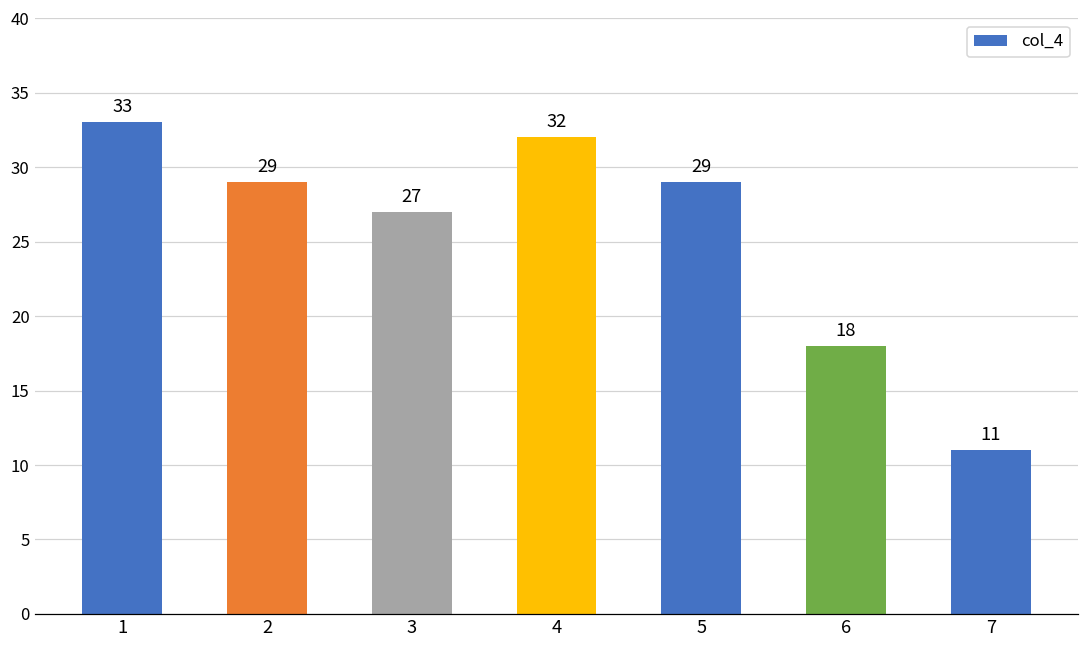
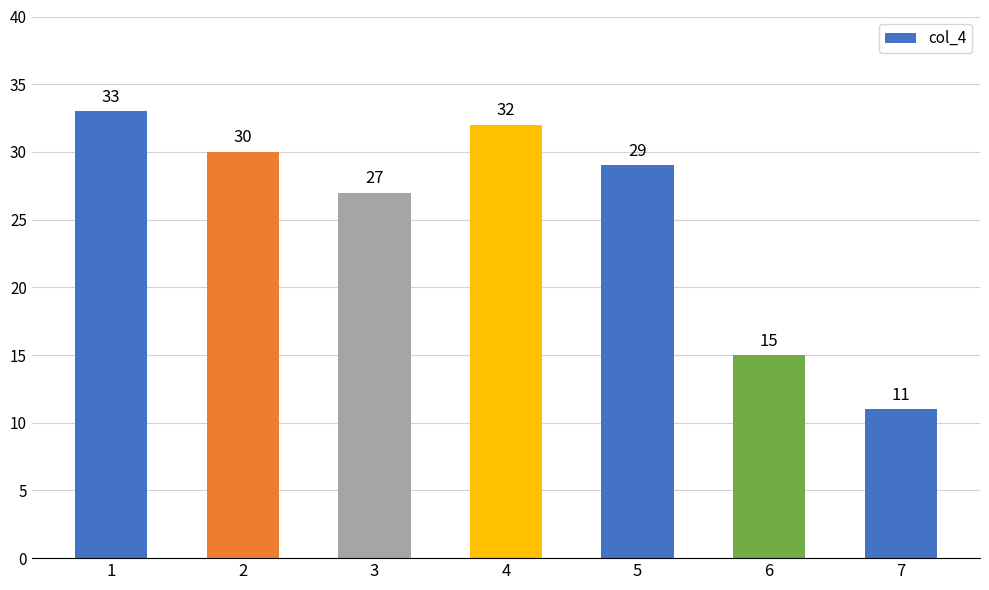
  {
    "1": 33,
-   "2": 29,
+   "2": 30,
    "3": 27,
    "4": 32,
    "5": 29,
-   "6": 18,
+   "6": 15,
    "7": 11
  }
